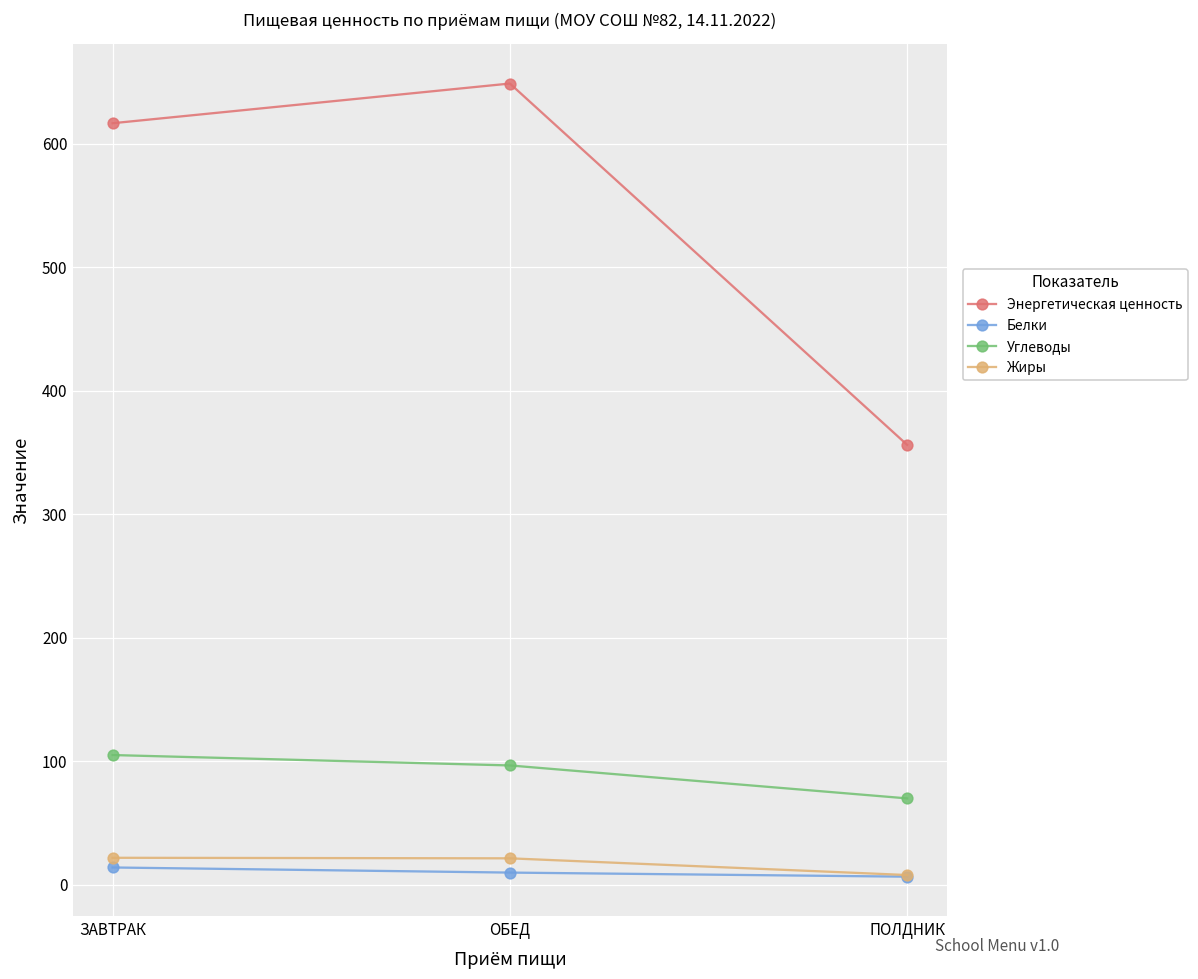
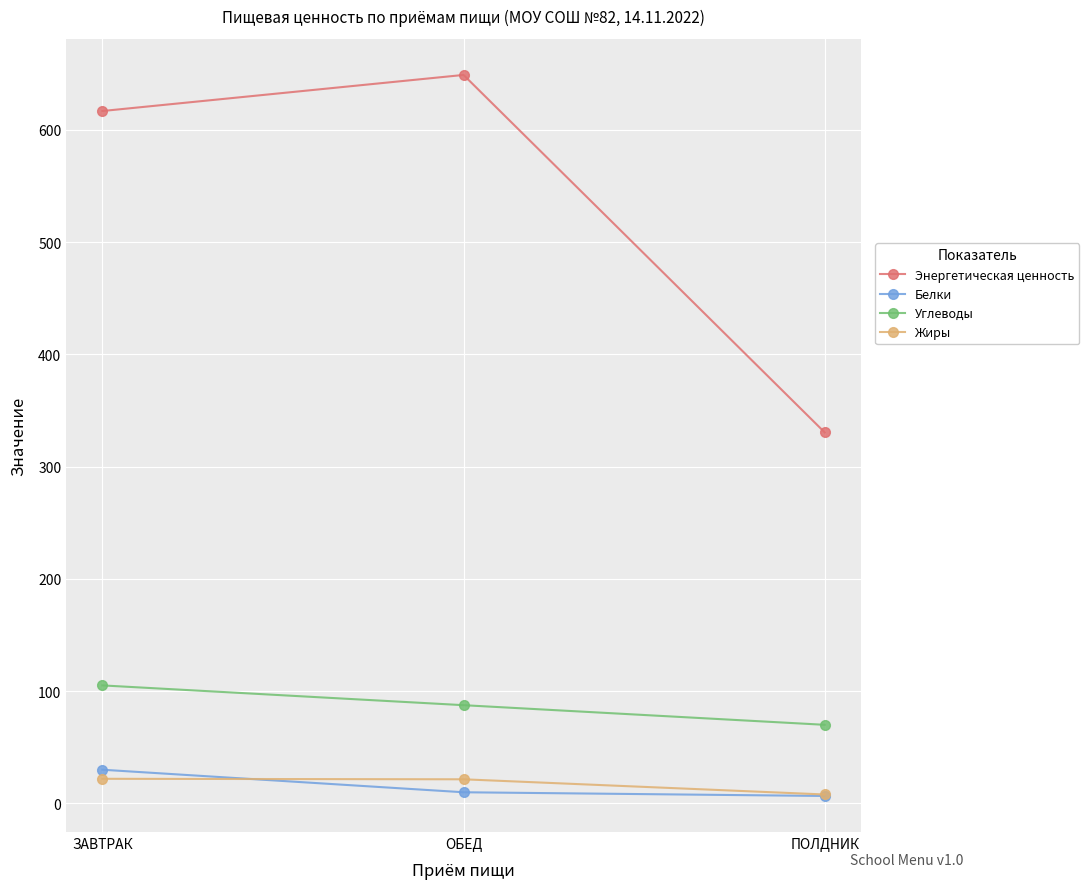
  {
    "Энергетическая ценность": {
      "ЗАВТРАК": 617,
      "ОБЕД": 649,
-     "ПОЛДНИК": 356
+     "ПОЛДНИК": 330
    },
    "Белки": {
-     "ЗАВТРАК": 14,
+     "ЗАВТРАК": 30,
      "ОБЕД": 10
    },
    "Углеводы": {
      "ЗАВТРАК": 105,
-     "ОБЕД": 97,
+     "ОБЕД": 87,
      "ПОЛДНИК": 70
    },
    "Жиры": {
      "ЗАВТРАК": 22,
      "ОБЕД": 21
    }
  }
